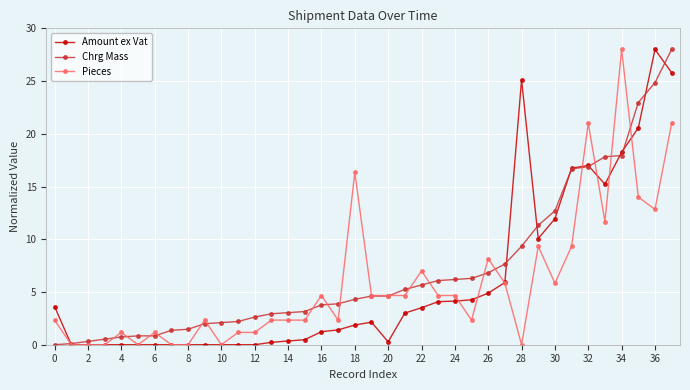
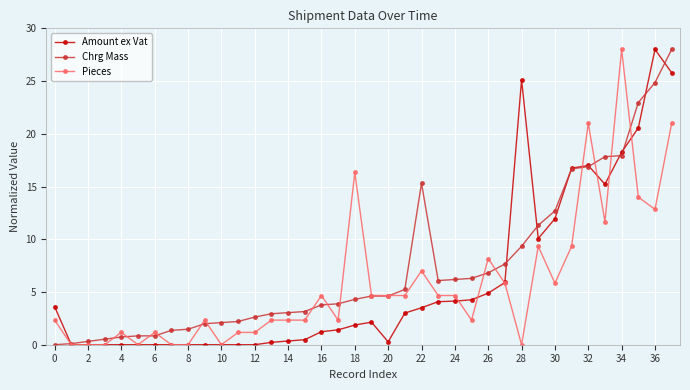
  {
    "Amount ex Vat": {
      "0": 3.6,
      "4": 0.0,
      "6": 0.0,
      "12": 0.0,
      "14": 0.4,
      "16": 1.2,
      "18": 1.9,
      "20": 0.3,
      "22": 3.5,
      "24": 4.1,
      "26": 4.9,
      "28": 25.1,
      "30": 12.0,
      "34": 18.3,
      "36": 28.0
    },
    "Chrg Mass": {
      "0": 0.0,
      "2": 0.3,
      "4": 0.7,
      "6": 0.8,
      "8": 1.5,
      "10": 2.1,
      "12": 2.6,
      "14": 3.0,
      "16": 3.8,
      "18": 4.3,
-     "22": 5.7,
+     "22": 15.3,
      "24": 6.2,
      "26": 6.8,
      "28": 9.3,
      "30": 12.7,
      "34": 17.9,
      "36": 24.9
    },
    "Pieces": {
      "0": 2.3,
      "4": 1.2,
      "6": 1.2,
      "12": 1.2,
      "14": 2.3,
      "16": 4.7,
      "18": 16.3,
      "22": 7.0,
      "24": 4.7,
      "26": 8.2,
      "28": 0.0,
      "30": 5.8,
      "32": 21.0,
      "34": 28.0,
      "36": 12.8
    }
  }
